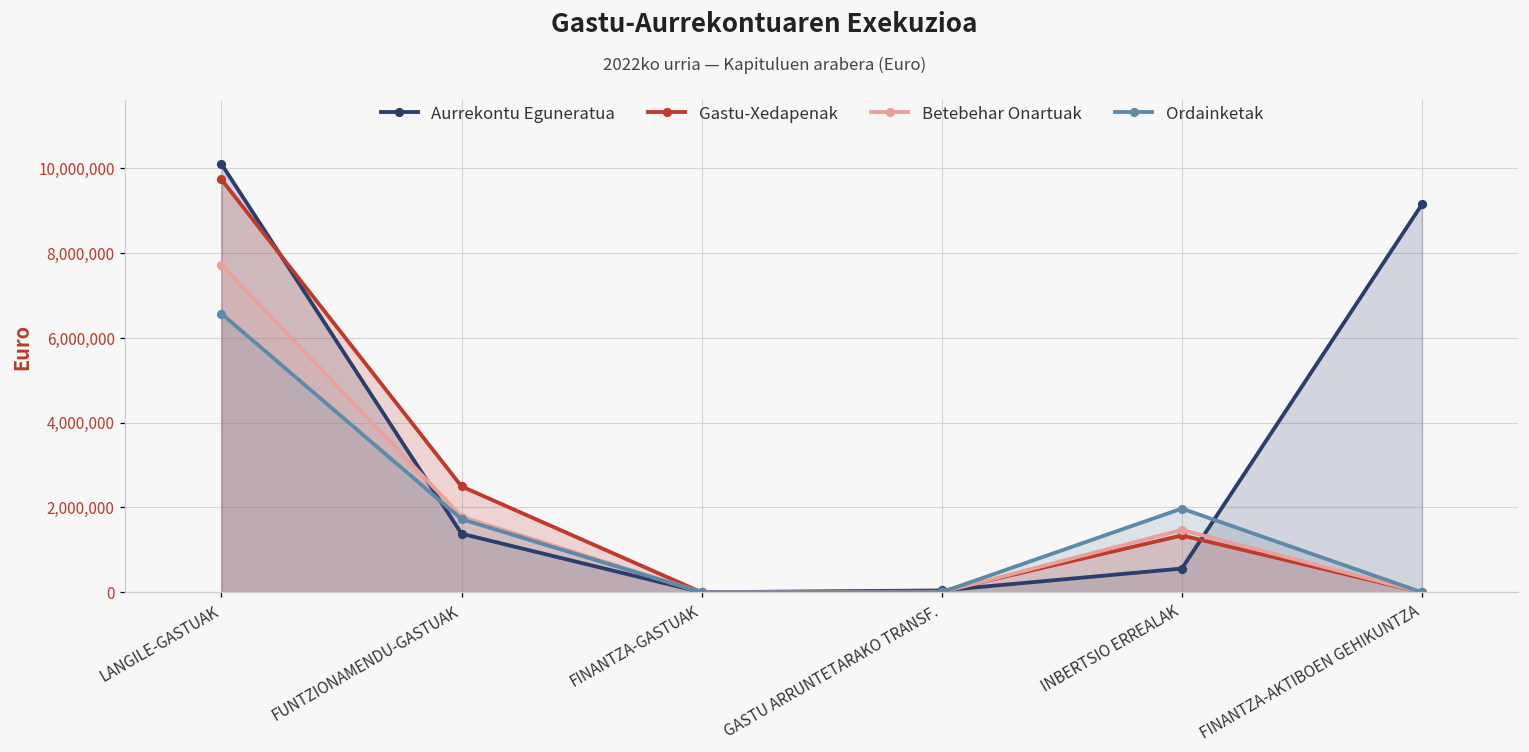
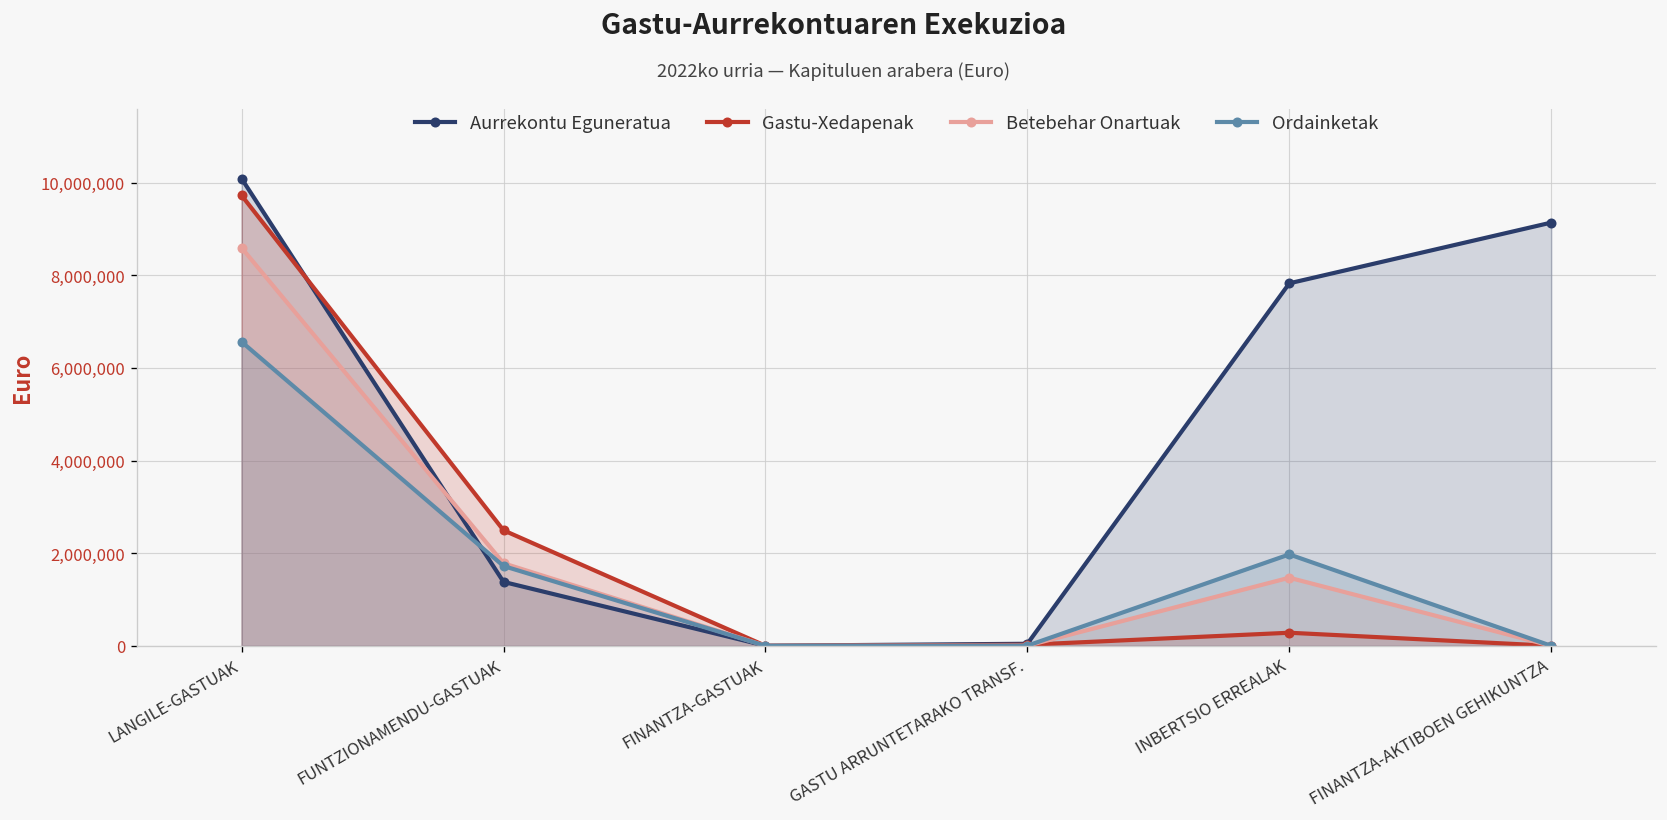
  {
    "Aurrekontu Eguneratua": {
      "LANGILE-GASTUAK": "10,100,000",
      "FUNTZIONAMENDU-GASTUAK": "1,400,000",
-     "INBERTSIO ERREALAK": "600,000",
+     "INBERTSIO ERREALAK": "7,800,000",
      "FINANTZA-AKTIBOEN GEHIKUNTZA": "9,100,000"
    },
    "Gastu-Xedapenak": {
      "LANGILE-GASTUAK": "9,700,000",
      "FUNTZIONAMENDU-GASTUAK": "2,500,000",
-     "INBERTSIO ERREALAK": "1,300,000"
+     "INBERTSIO ERREALAK": "300,000"
    },
    "Betebehar Onartuak": {
-     "LANGILE-GASTUAK": "7,700,000",
+     "LANGILE-GASTUAK": "8,600,000",
      "INBERTSIO ERREALAK": "1,500,000"
    },
    "Ordainketak": {
      "LANGILE-GASTUAK": "6,600,000",
      "INBERTSIO ERREALAK": "2,000,000"
    }
  }
